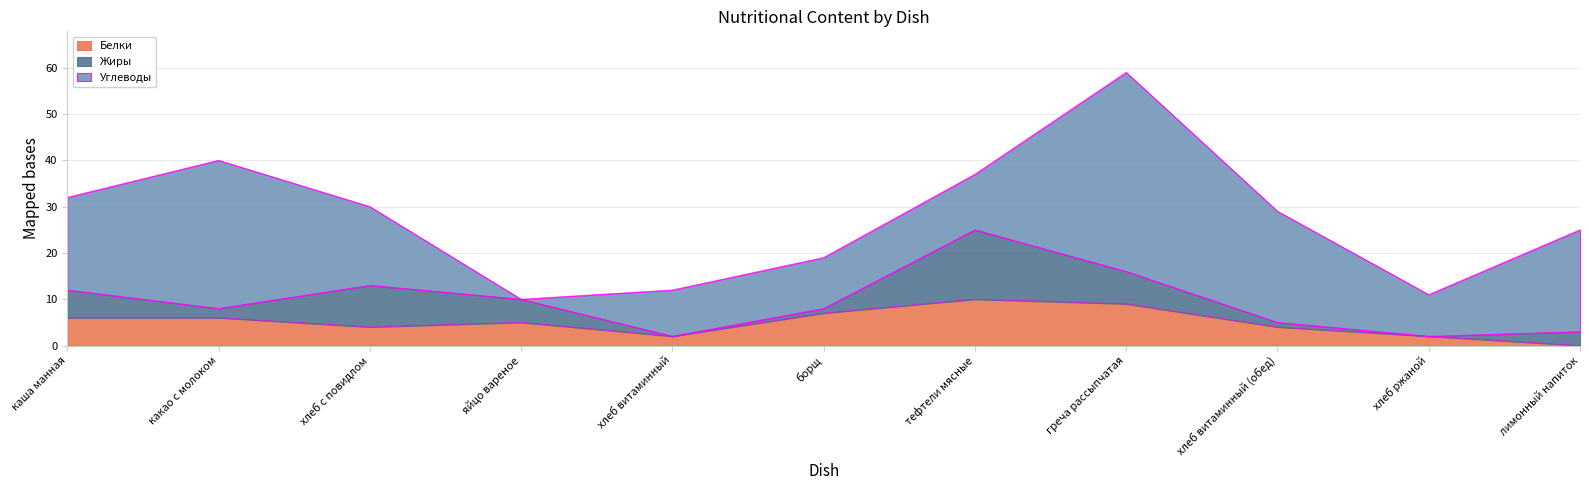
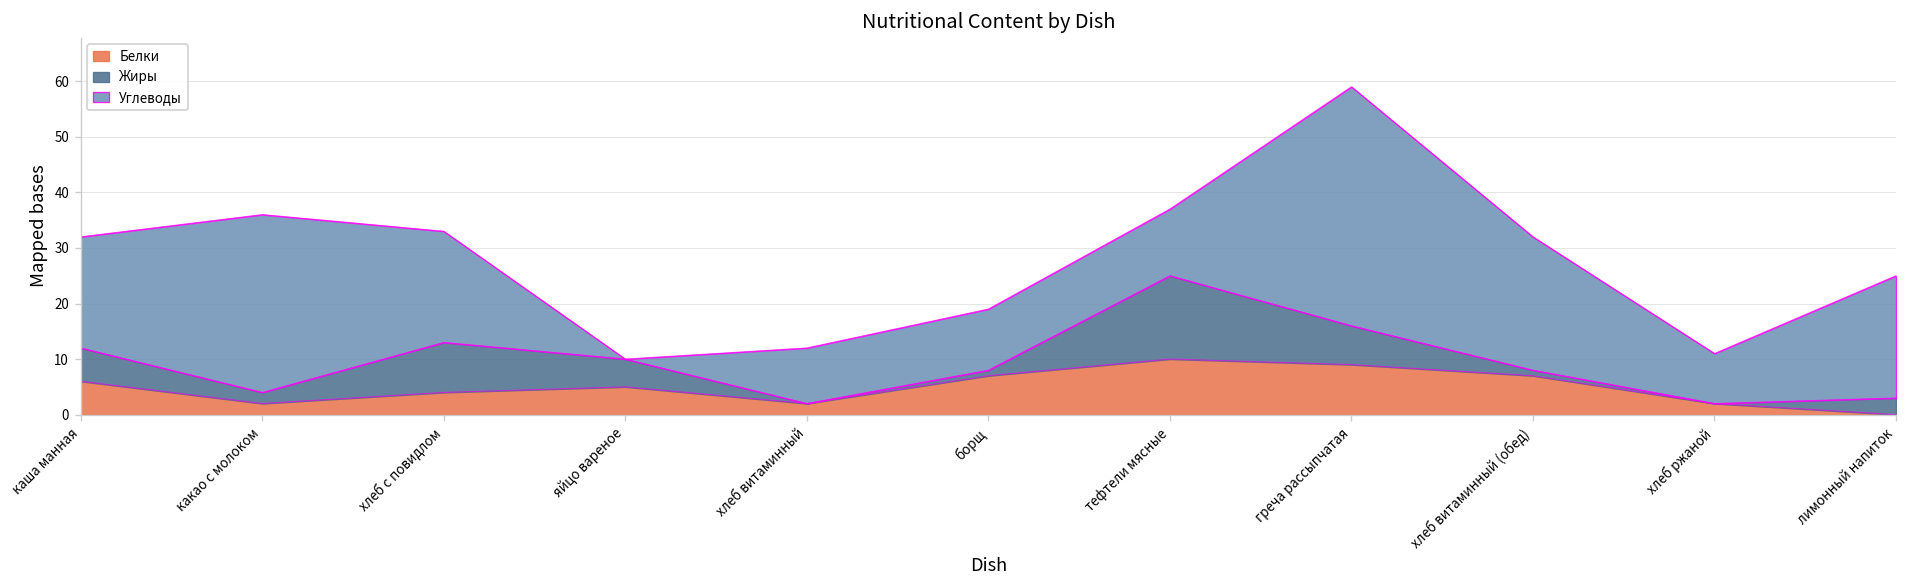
  {
    "Белки": {
      "каша манная": 6,
-     "какао с молоком": 6,
+     "какао с молоком": 2,
      "хлеб с повидлом": 4,
      "яйцо вареное": 5,
      "борщ": 7,
      "тефтели мясные": 10,
      "греча рассыпчатая": 9,
-     "хлеб витаминный (обед)": 4,
+     "хлеб витаминный (обед)": 7,
      "лимонный напиток": 0
    },
    "Жиры": {
      "каша манная": 6,
      "какао с молоком": 2,
      "хлеб с повидлом": 9,
      "борщ": 1,
      "тефтели мясные": 15,
      "греча рассыпчатая": 7,
      "хлеб витаминный (обед)": 1,
      "лимонный напиток": 3
    },
    "Углеводы": {
      "каша манная": 20,
      "какао с молоком": 32,
-     "хлеб с повидлом": 17,
+     "хлеб с повидлом": 20,
      "хлеб витаминный": 10,
      "борщ": 11,
      "тефтели мясные": 12,
      "греча рассыпчатая": 43,
      "хлеб витаминный (обед)": 24,
      "хлеб ржаной": 9,
      "лимонный напиток": 22
    }
  }
